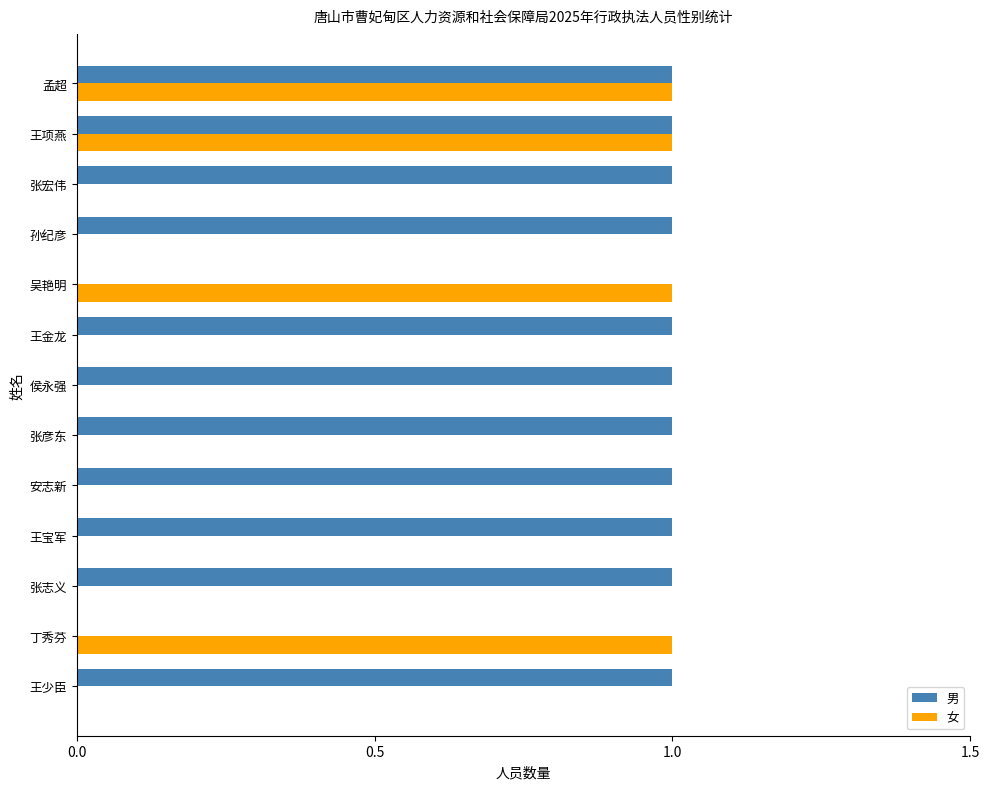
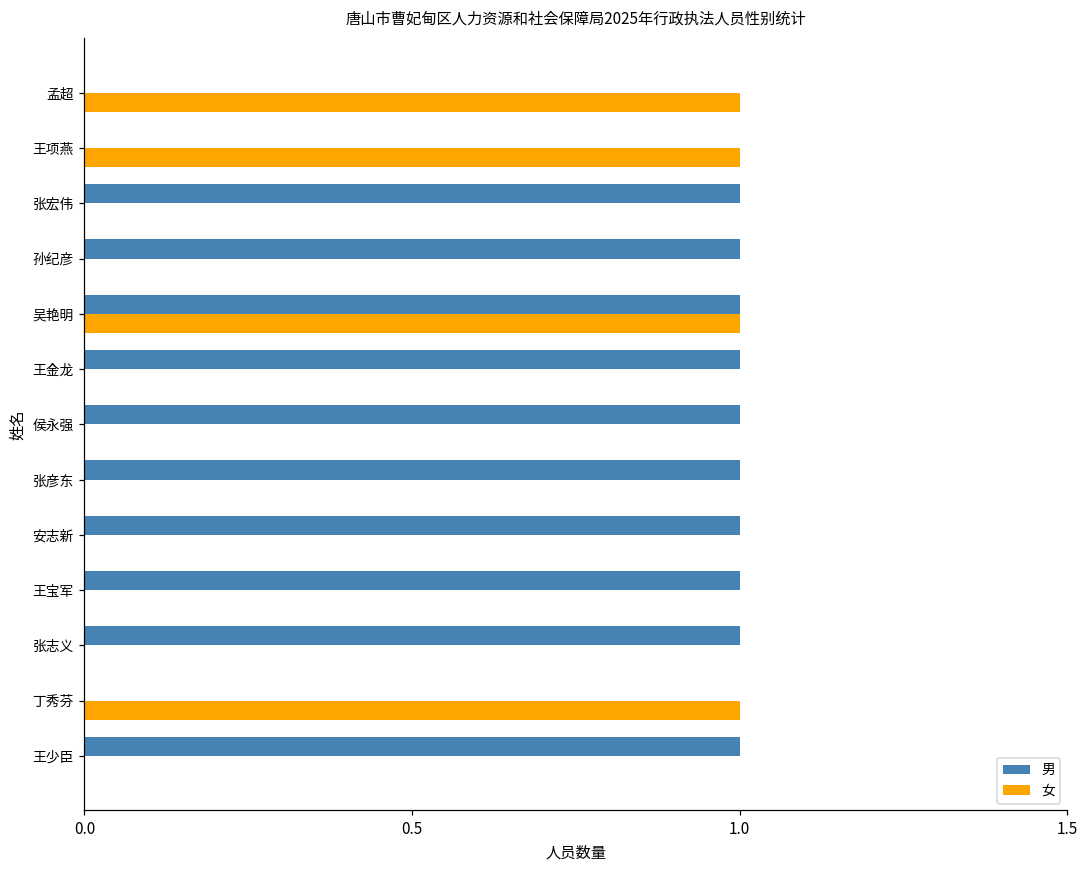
  {
    "男": {
-     "孟超": 1,
-     "王项燕": 1,
+     "孟超": 0,
+     "王项燕": 0,
      "张宏伟": 1,
      "孙纪彦": 1,
-     "吴艳明": 0,
+     "吴艳明": 1,
      "王金龙": 1,
      "侯永强": 1,
      "张彦东": 1,
      "安志新": 1,
      "王宝军": 1,
      "张志义": 1,
      "丁秀芬": 0,
      "王少臣": 1
    },
    "女": {
      "孟超": 1,
      "王项燕": 1,
      "张宏伟": 0,
      "孙纪彦": 0,
      "吴艳明": 1,
      "王金龙": 0,
      "侯永强": 0,
      "张彦东": 0,
      "安志新": 0,
      "王宝军": 0,
      "张志义": 0,
      "丁秀芬": 1,
      "王少臣": 0
    }
  }
